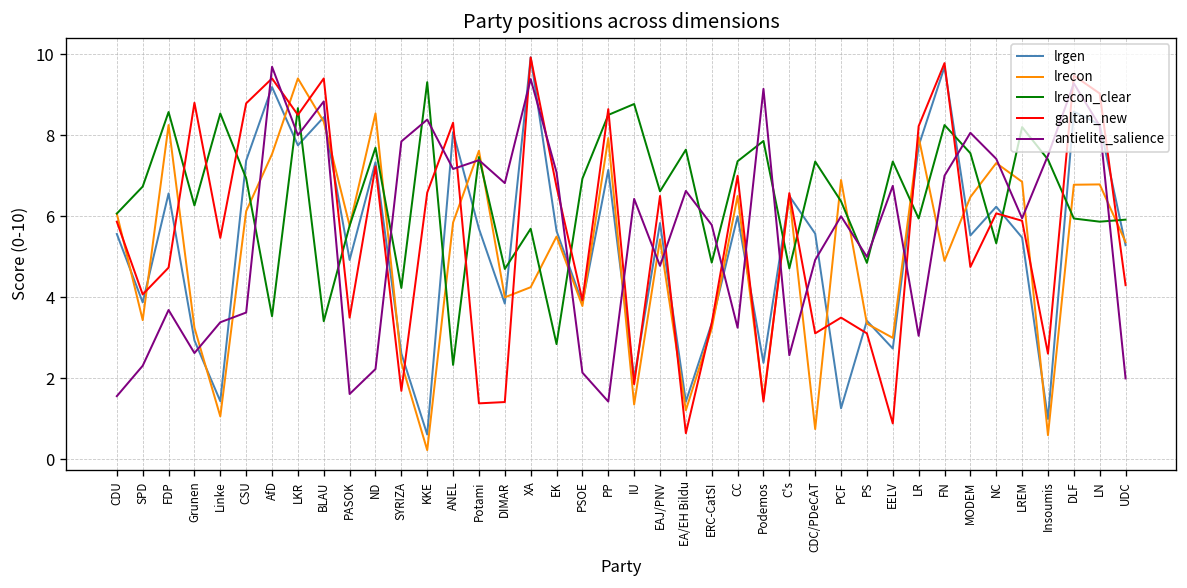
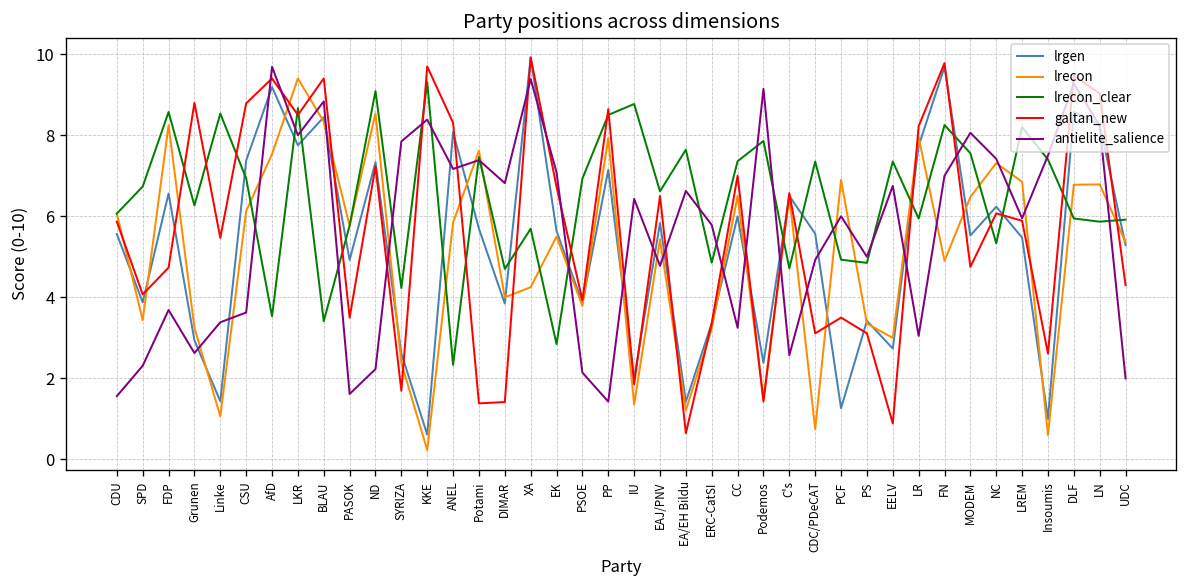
  {
    "lrgen": {
      "CDU": 5.6,
      "SPD": 3.9,
      "FDP": 6.6,
      "Grunen": 2.9,
      "Linke": 1.4,
      "CSU": 7.4,
      "AfD": 9.2,
      "LKR": 7.8,
      "BLAU": 8.4,
      "PASOK": 4.9,
      "ND": 7.3,
      "SYRIZA": 2.6,
      "KKE": 0.6,
      "ANEL": 8.1,
      "Potami": 5.7,
      "DIMAR": 3.8,
      "EK": 5.6,
      "PP": 7.1,
      "IU": 2.0,
      "EAJ/PNV": 5.8,
      "EA/EH Bildu": 1.4,
      "CC": 6.0,
      "Podemos": 2.4,
      "CDC/PDeCAT": 5.6,
      "PCF": 1.3,
      "EELV": 2.7,
      "LR": 7.7,
      "FN": 9.7,
      "MODEM": 5.5,
      "NC": 6.2,
      "LREM": 5.5,
      "Insoumis": 1.0,
      "UDC": 5.3
    },
    "lrecon": {
      "SPD": 3.4,
      "FDP": 8.3,
      "Grunen": 3.3,
      "Linke": 1.1,
      "CSU": 6.1,
      "AfD": 7.5,
      "LKR": 9.4,
      "BLAU": 8.3,
      "ND": 8.5,
      "SYRIZA": 2.4,
      "KKE": 0.2,
      "ANEL": 5.8,
      "Potami": 7.6,
      "DIMAR": 4.0,
      "XA": 4.3,
      "EK": 5.5,
      "PP": 7.9,
      "IU": 1.4,
      "EAJ/PNV": 5.4,
      "EA/EH Bildu": 1.2,
      "ERC-CatSI": 3.2,
      "CC": 6.5,
      "CDC/PDeCAT": 0.8,
      "PCF": 6.9,
      "EELV": 3.0,
      "LR": 7.9,
      "FN": 4.9,
      "MODEM": 6.5,
      "NC": 7.3,
      "LREM": 6.8,
      "Insoumis": 0.6,
      "DLF": 6.8,
      "LN": 6.8,
      "UDC": 5.4
    },
    "lrecon_clear": {
      "SPD": 6.7,
      "FDP": 8.6,
      "Grunen": 6.3,
      "Linke": 8.5,
      "CSU": 6.9,
      "AfD": 3.5,
      "LKR": 8.7,
      "BLAU": 3.4,
-     "ND": 7.7,
+     "ND": 9.1,
      "SYRIZA": 4.2,
      "KKE": 9.3,
      "ANEL": 2.3,
      "Potami": 7.5,
      "DIMAR": 4.7,
      "XA": 5.7,
      "EK": 2.8,
      "PSOE": 6.9,
      "PP": 8.5,
      "IU": 8.8,
      "EAJ/PNV": 6.6,
      "EA/EH Bildu": 7.6,
      "ERC-CatSI": 4.9,
      "CC": 7.4,
      "Podemos": 7.9,
      "C's": 4.7,
      "CDC/PDeCAT": 7.3,
-     "PCF": 6.4,
+     "PCF": 4.9,
      "PS": 4.8,
      "EELV": 7.3,
      "LR": 5.9,
      "FN": 8.3,
      "MODEM": 7.6,
      "NC": 5.3,
      "Insoumis": 7.4,
      "DLF": 5.9,
      "LN": 5.9,
      "UDC": 5.9
    },
    "galtan_new": {
      "CDU": 5.9,
      "SPD": 4.1,
      "FDP": 4.7,
      "Grunen": 8.8,
      "Linke": 5.5,
      "CSU": 8.8,
      "AfD": 9.4,
      "LKR": 8.5,
      "BLAU": 9.4,
      "PASOK": 3.5,
      "ND": 7.2,
      "SYRIZA": 1.7,
-     "KKE": 6.6,
+     "KKE": 9.7,
      "ANEL": 8.3,
      "Potami": 1.4,
      "DIMAR": 1.4,
      "EK": 6.7,
      "PP": 8.6,
      "IU": 1.9,
      "EAJ/PNV": 6.5,
      "EA/EH Bildu": 0.6,
      "CC": 7.0,
      "CDC/PDeCAT": 3.1,
      "PCF": 3.5,
      "PS": 3.1,
      "EELV": 0.9,
      "LR": 8.2,
      "FN": 9.8,
      "MODEM": 4.8,
      "NC": 6.1,
      "Insoumis": 2.6,
      "UDC": 4.3
    },
    "antielite_salience": {
      "CDU": 1.6,
      "SPD": 2.3,
      "FDP": 3.7,
      "Grunen": 2.6,
      "Linke": 3.4,
      "CSU": 3.6,
      "AfD": 9.7,
      "LKR": 8.0,
      "BLAU": 8.8,
      "PASOK": 1.6,
      "ND": 2.2,
      "SYRIZA": 7.8,
      "KKE": 8.4,
      "ANEL": 7.2,
      "Potami": 7.4,
      "DIMAR": 6.8,
      "XA": 9.4,
      "EK": 7.1,
      "PSOE": 2.1,
      "PP": 1.4,
      "IU": 6.4,
      "EAJ/PNV": 4.8,
      "EA/EH Bildu": 6.6,
      "ERC-CatSI": 5.8,
      "CC": 3.3,
      "Podemos": 9.1,
      "C's": 2.6,
      "CDC/PDeCAT": 4.9,
      "PCF": 6.0,
      "PS": 5.0,
      "EELV": 6.8,
      "LR": 3.1,
      "FN": 7.0,
      "MODEM": 8.1,
      "NC": 7.4,
      "Insoumis": 7.5,
      "UDC": 2.0
    }
  }
